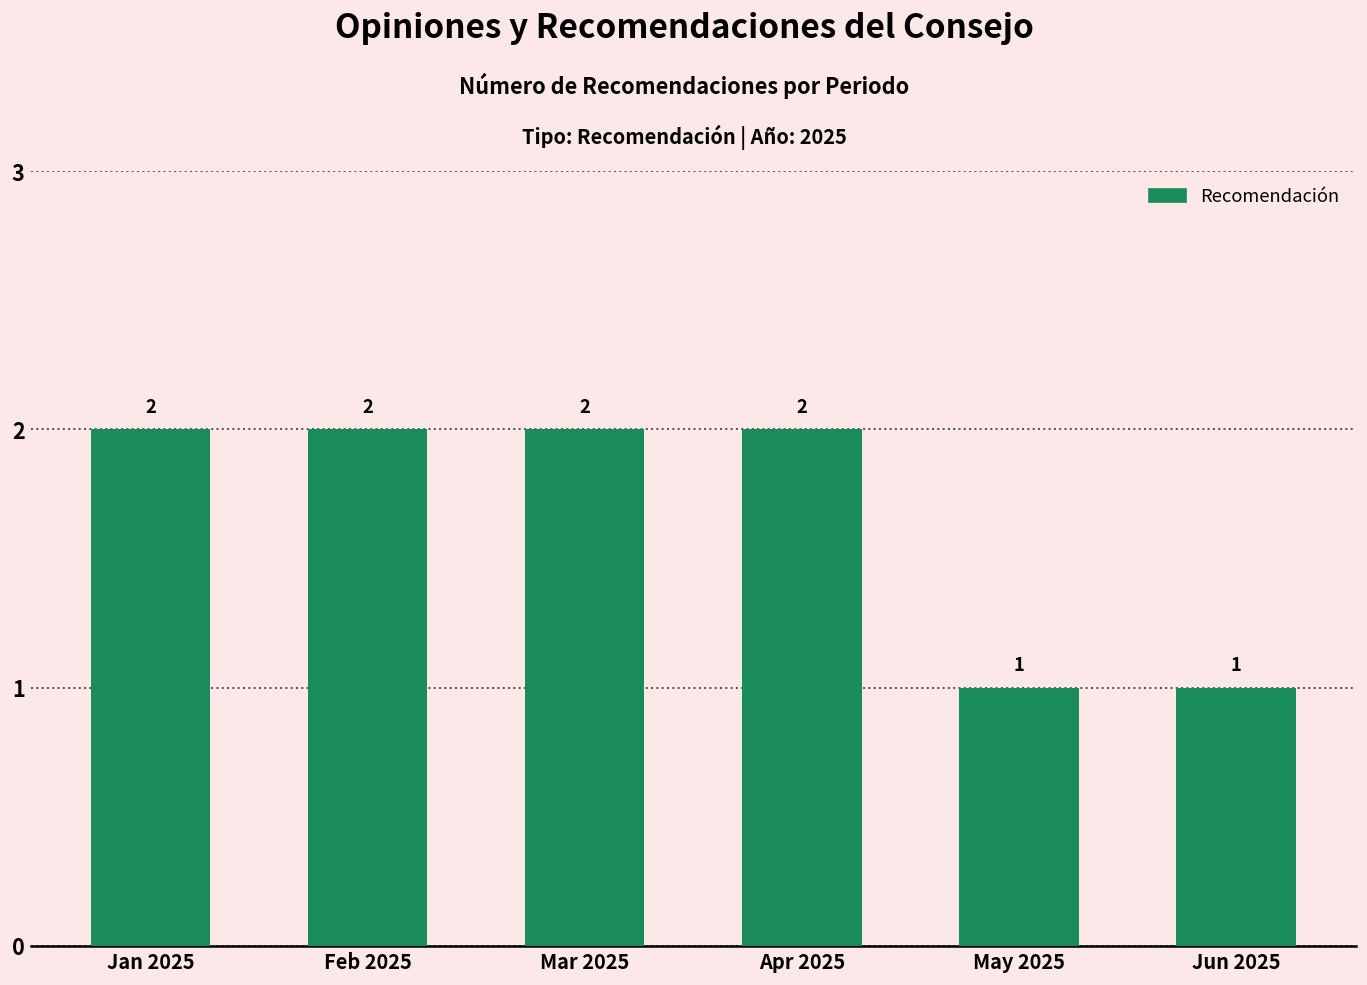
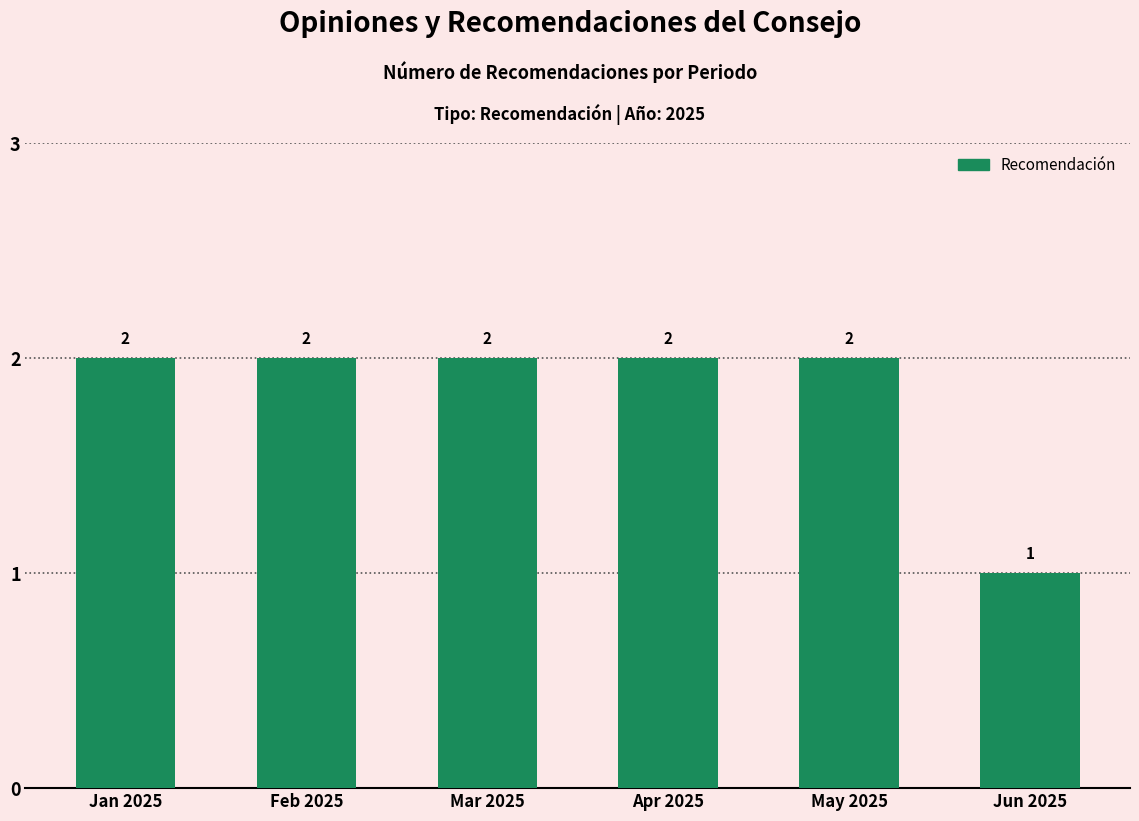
  {
    "Jan 2025": 2,
    "Feb 2025": 2,
    "Mar 2025": 2,
    "Apr 2025": 2,
-   "May 2025": 1,
+   "May 2025": 2,
    "Jun 2025": 1
  }
